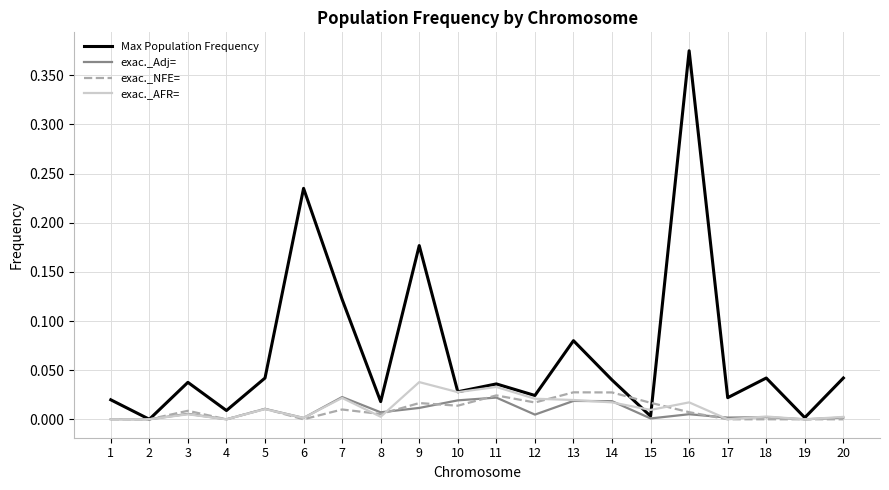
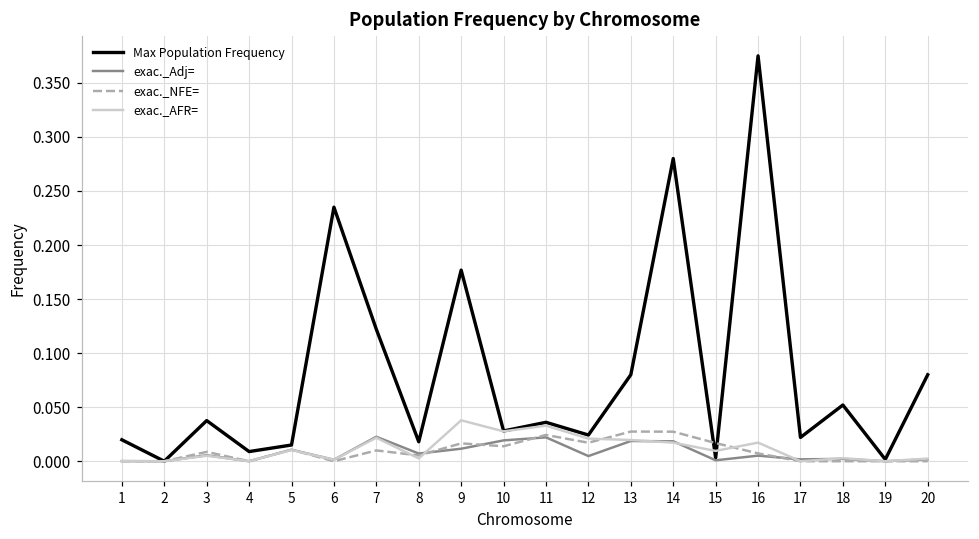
  {
    "Max Population Frequency": {
      "1": 0.02,
      "3": 0.04,
      "4": 0.01,
-     "5": 0.04,
+     "5": 0.02,
      "6": 0.24,
      "7": 0.12,
      "8": 0.02,
      "9": 0.18,
      "11": 0.04,
      "12": 0.02,
      "13": 0.08,
-     "14": 0.04,
+     "14": 0.28,
      "16": 0.38,
      "17": 0.02,
-     "18": 0.04,
-     "20": 0.04
+     "18": 0.05,
+     "20": 0.08
    }
  }
